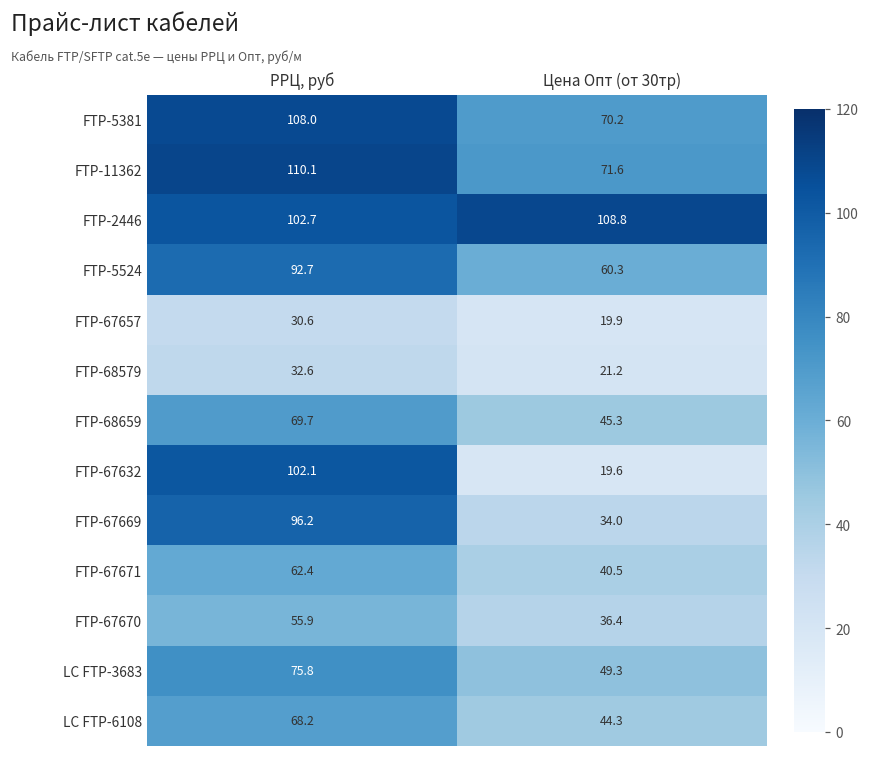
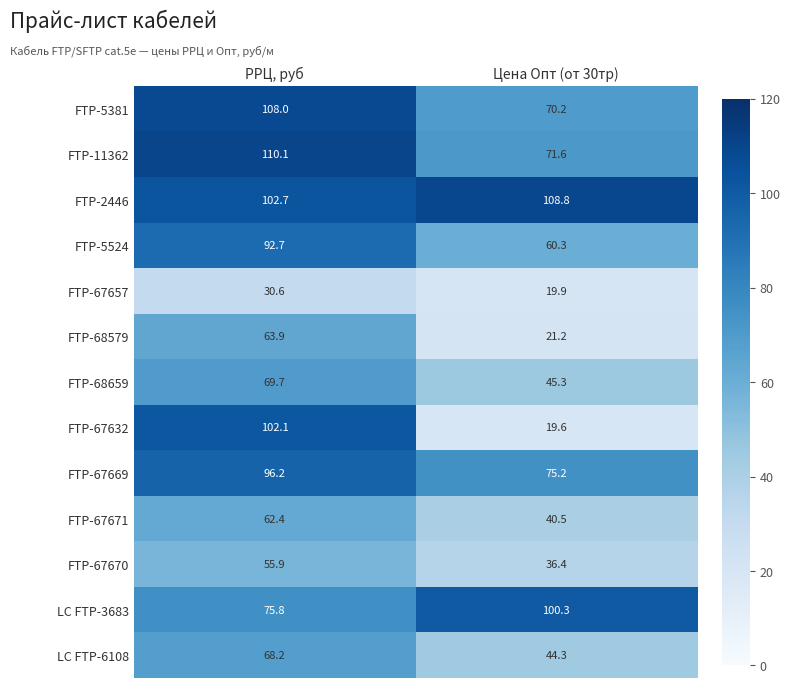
  {
    "FTP-5381": {
      "РРЦ, руб": 108.0,
      "Цена Опт (от 30тр)": 70.2
    },
    "FTP-11362": {
      "РРЦ, руб": 110.1,
      "Цена Опт (от 30тр)": 71.6
    },
    "FTP-2446": {
      "РРЦ, руб": 102.7,
      "Цена Опт (от 30тр)": 108.8
    },
    "FTP-5524": {
      "РРЦ, руб": 92.7,
      "Цена Опт (от 30тр)": 60.3
    },
    "FTP-67657": {
      "РРЦ, руб": 30.6,
      "Цена Опт (от 30тр)": 19.9
    },
    "FTP-68579": {
-     "РРЦ, руб": 32.6,
+     "РРЦ, руб": 63.9,
      "Цена Опт (от 30тр)": 21.2
    },
    "FTP-68659": {
      "РРЦ, руб": 69.7,
      "Цена Опт (от 30тр)": 45.3
    },
    "FTP-67632": {
      "РРЦ, руб": 102.1,
      "Цена Опт (от 30тр)": 19.6
    },
    "FTP-67669": {
      "РРЦ, руб": 96.2,
-     "Цена Опт (от 30тр)": 34.0
+     "Цена Опт (от 30тр)": 75.2
    },
    "FTP-67671": {
      "РРЦ, руб": 62.4,
      "Цена Опт (от 30тр)": 40.5
    },
    "FTP-67670": {
      "РРЦ, руб": 55.9,
      "Цена Опт (от 30тр)": 36.4
    },
    "LC FTP-3683": {
      "РРЦ, руб": 75.8,
-     "Цена Опт (от 30тр)": 49.3
+     "Цена Опт (от 30тр)": 100.3
    },
    "LC FTP-6108": {
      "РРЦ, руб": 68.2,
      "Цена Опт (от 30тр)": 44.3
    }
  }
